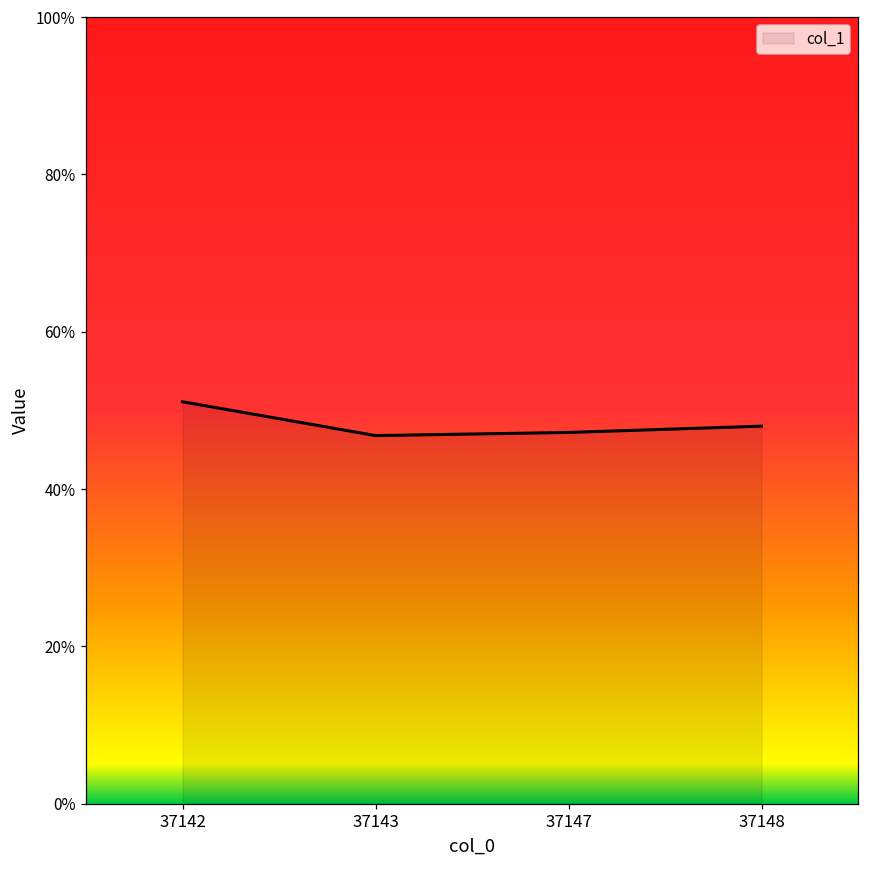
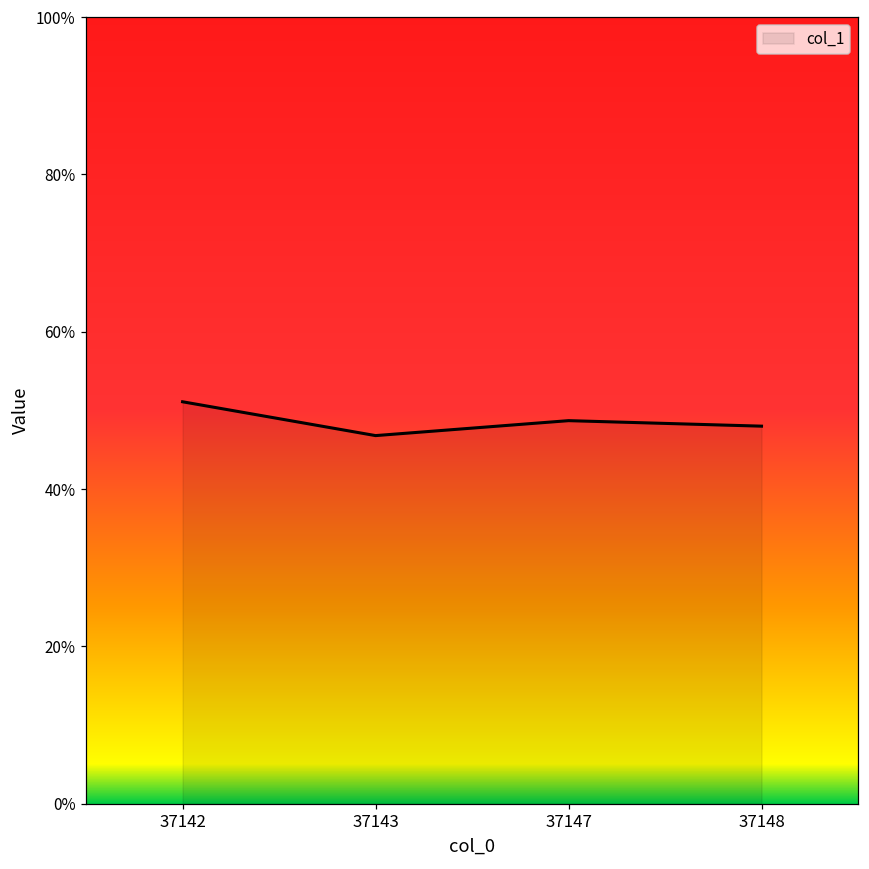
  {
    "37142": "51%",
    "37143": "47%",
-   "37147": "47%",
+   "37147": "49%",
    "37148": "48%"
  }
